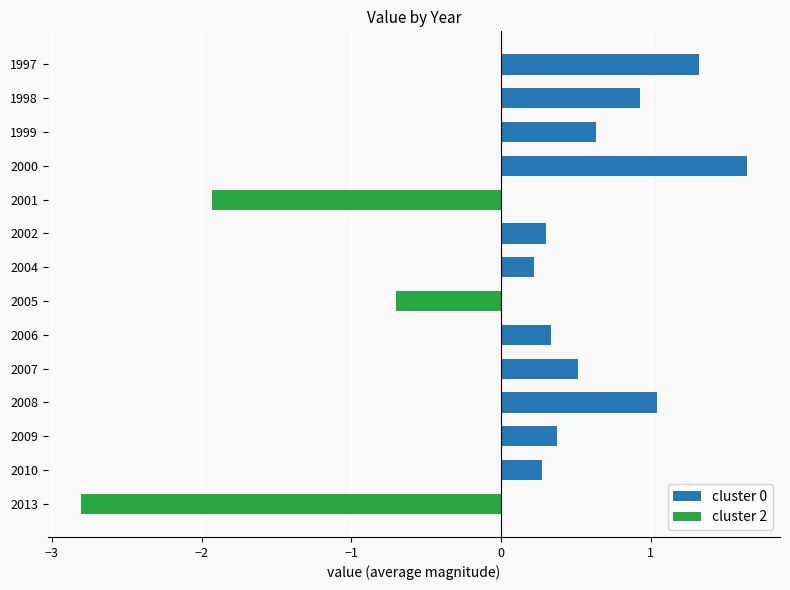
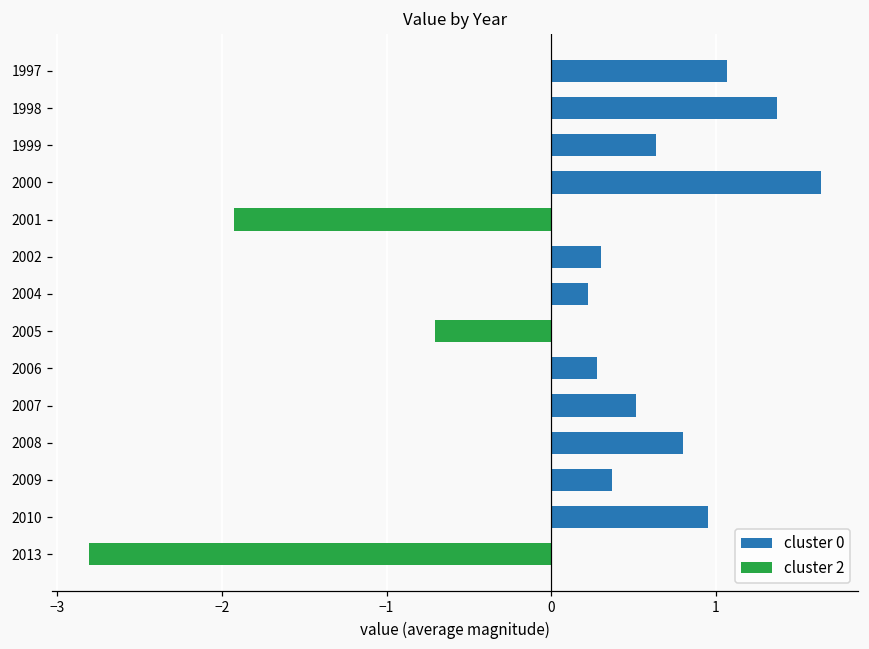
  {
-   "1997": 1.32,
-   "1998": 0.93,
+   "1997": 1.06,
+   "1998": 1.37,
    "1999": 0.63,
    "2000": 1.64,
    "2001": -1.93,
    "2002": 0.30,
    "2004": 0.22,
    "2005": -0.70,
-   "2006": 0.34,
+   "2006": 0.28,
    "2007": 0.51,
-   "2008": 1.04,
+   "2008": 0.80,
    "2009": 0.37,
-   "2010": 0.27,
+   "2010": 0.95,
    "2013": -2.81
  }
